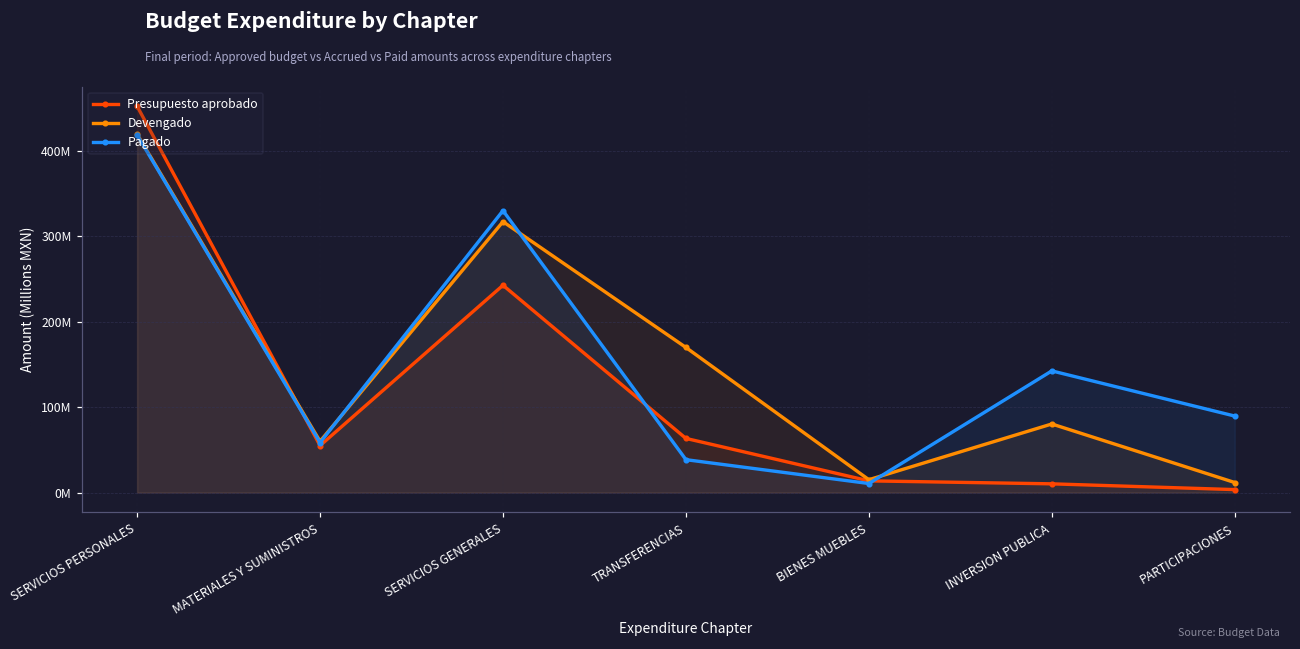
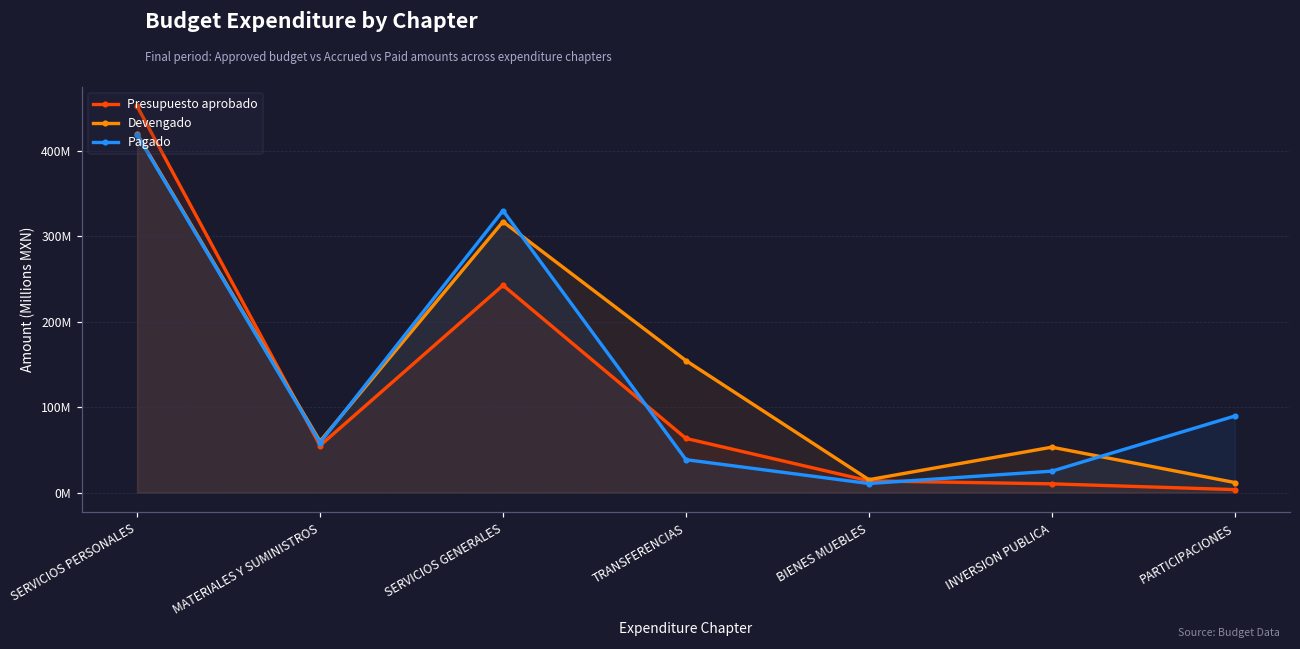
  {
    "Presupuesto aprobado": {
      "MATERIALES Y SUMINISTROS": 60000000,
      "SERVICIOS GENERALES": 240000000,
      "TRANSFERENCIAS": 60000000,
      "INVERSION PUBLICA": 10000000,
      "PARTICIPACIONES": 0
    },
    "Devengado": {
      "SERVICIOS GENERALES": 320000000,
-     "TRANSFERENCIAS": 170000000,
-     "INVERSION PUBLICA": 80000000,
+     "TRANSFERENCIAS": 150000000,
+     "INVERSION PUBLICA": 50000000,
      "PARTICIPACIONES": 10000000
    },
    "Pagado": {
      "SERVICIOS GENERALES": 330000000,
      "TRANSFERENCIAS": 40000000,
-     "INVERSION PUBLICA": 140000000,
+     "INVERSION PUBLICA": 30000000,
      "PARTICIPACIONES": 90000000
    }
  }
